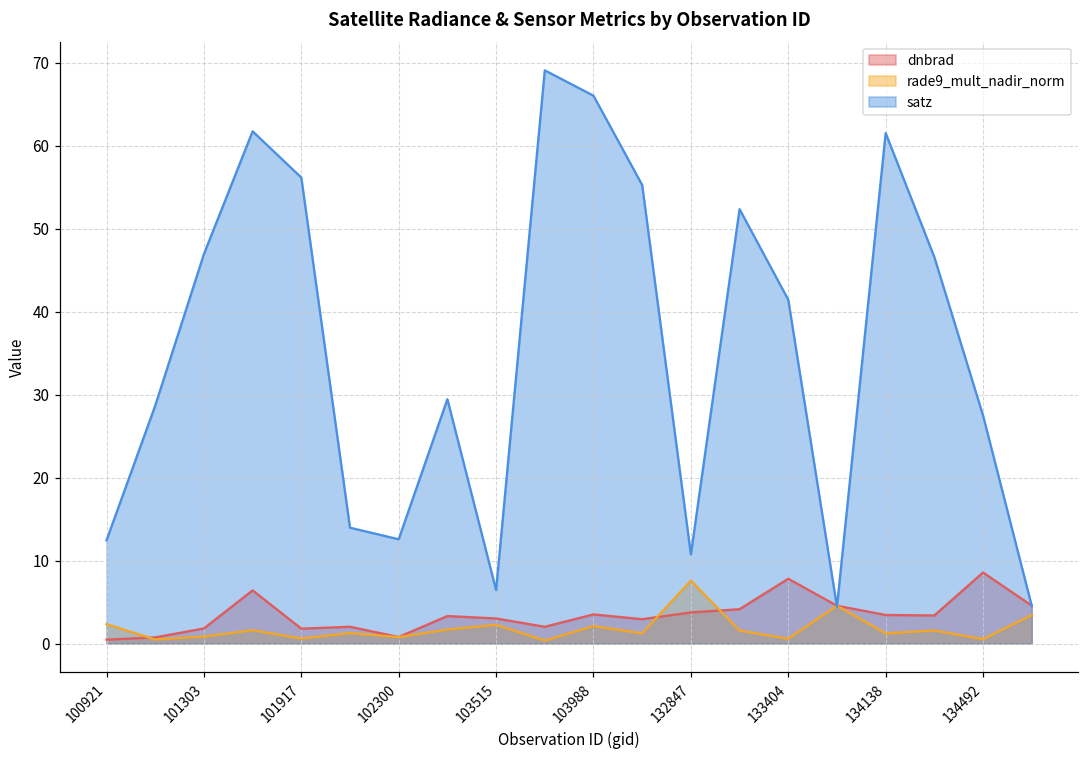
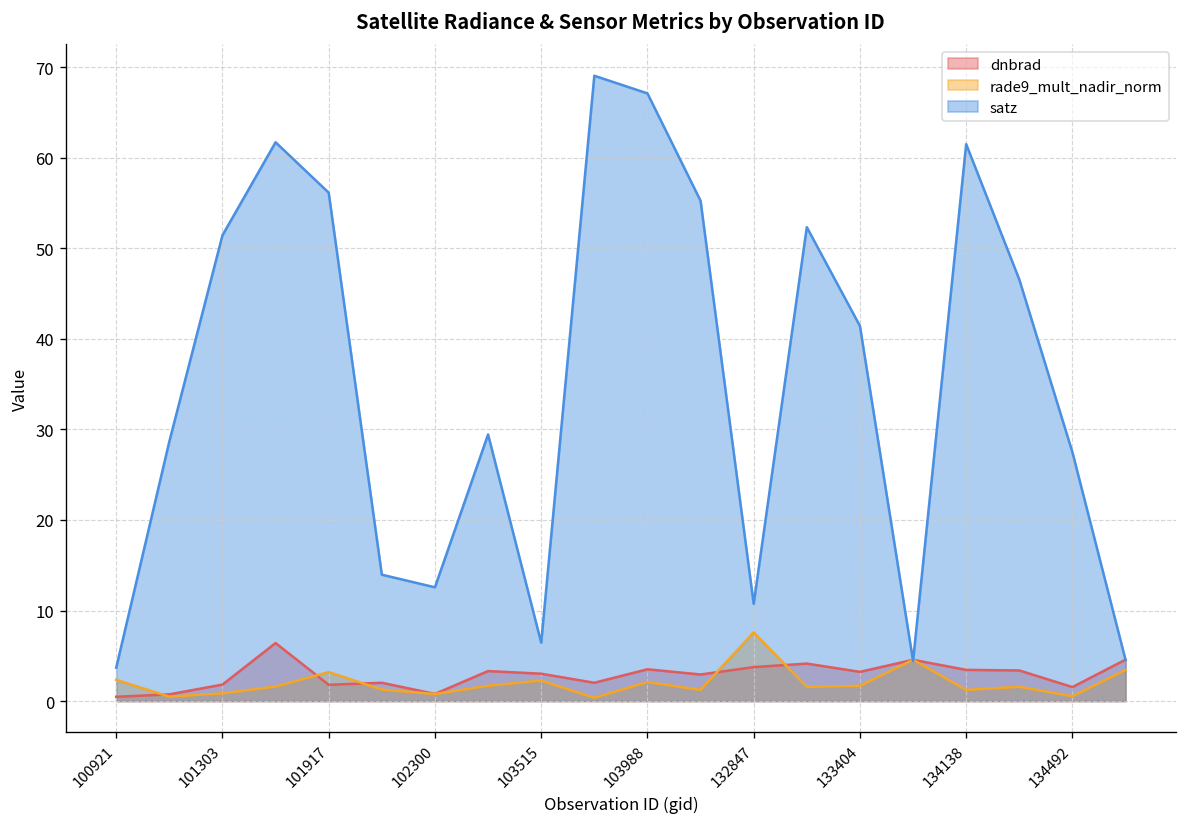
  {
    "dnbrad": {
      "100921": 0,
      "101303": 2,
      "101917": 2,
      "103515": 3,
      "103988": 4,
      "132847": 4,
-     "133404": 8,
+     "133404": 3,
      "134138": 3,
-     "134492": 9
+     "134492": 2
    },
    "rade9_mult_nadir_norm": {
      "100921": 2,
      "101303": 1,
-     "101917": 1,
+     "101917": 3,
      "103515": 2,
      "103988": 2,
      "132847": 8,
-     "133404": 1,
+     "133404": 2,
      "134138": 1,
      "134492": 1
    },
    "satz": {
-     "100921": 12,
-     "101303": 47,
+     "100921": 4,
+     "101303": 51,
      "101917": 56,
      "102300": 13,
      "103515": 6,
-     "103988": 66,
+     "103988": 67,
      "132847": 11,
      "133404": 41,
      "134138": 62,
      "134492": 27
    }
  }
